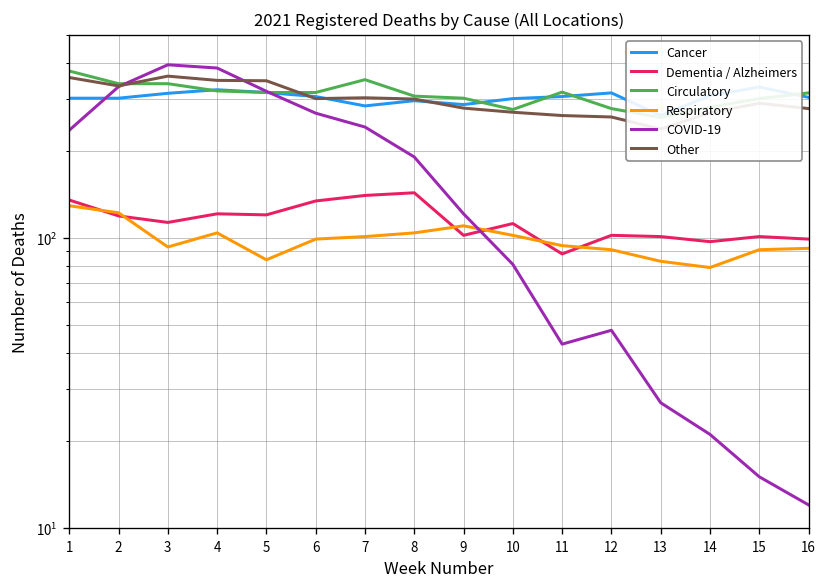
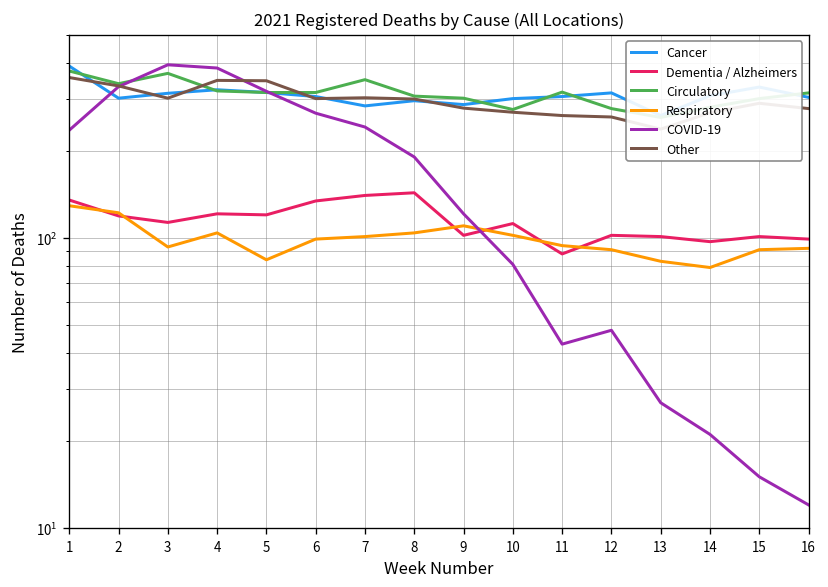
  {
    "Cancer": {
-     "1": 300,
+     "1": 390,
      "2": 300,
      "3": 320,
      "7": 290,
      "9": 290,
      "10": 300,
      "11": 310,
      "12": 320,
      "16": 310
    },
    "Dementia / Alzheimers": {
      "1": 140,
      "2": 120,
      "3": 110,
      "4": 120,
      "5": 120,
      "6": 130,
      "7": 140,
      "8": 140,
      "9": 102,
      "10": 110,
      "11": 88,
      "12": 102,
      "13": 101,
      "14": 97,
      "15": 101,
      "16": 99
    },
    "Circulatory": {
      "1": 380,
-     "3": 340,
+     "3": 370,
      "6": 320,
      "7": 350,
      "9": 300,
      "11": 320,
      "12": 280,
      "16": 320
    },
    "Respiratory": {
      "1": 130,
      "2": 120,
      "3": 93,
      "4": 104,
      "5": 84,
      "6": 99,
      "7": 101,
      "8": 104,
      "9": 110,
      "10": 102,
      "11": 94,
      "12": 91,
      "13": 83,
      "14": 79,
      "15": 91,
      "16": 92
    },
    "COVID-19": {
      "1": 240,
      "3": 400,
      "4": 390,
      "6": 270,
      "7": 240,
      "8": 190,
      "9": 120,
      "10": 81,
      "11": 43,
      "12": 48,
      "13": 27,
      "14": 21,
      "15": 15,
      "16": 12
    },
    "Other": {
      "1": 360,
-     "3": 360,
+     "3": 300,
      "4": 350,
      "5": 350,
      "7": 300,
      "9": 280,
      "11": 260,
      "12": 260,
      "16": 280
    }
  }
